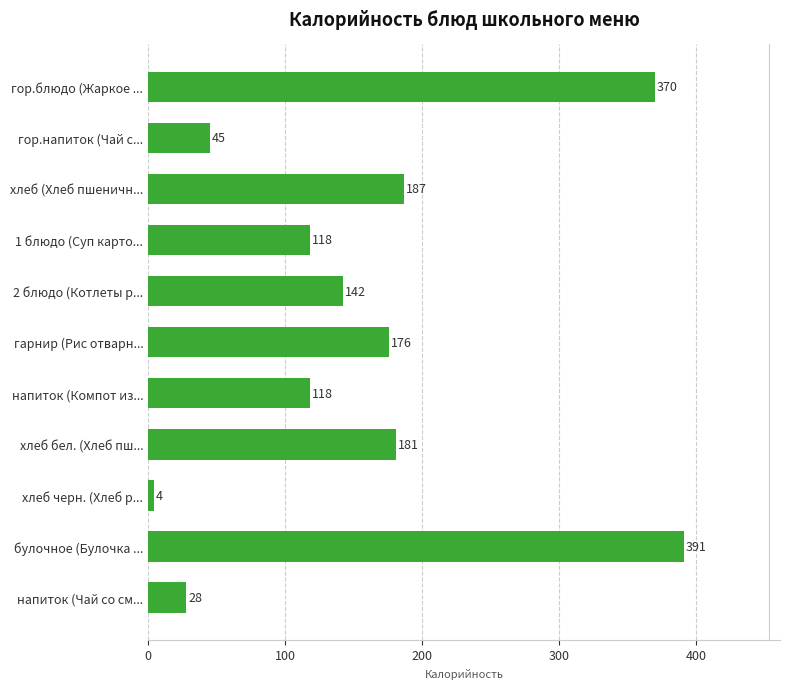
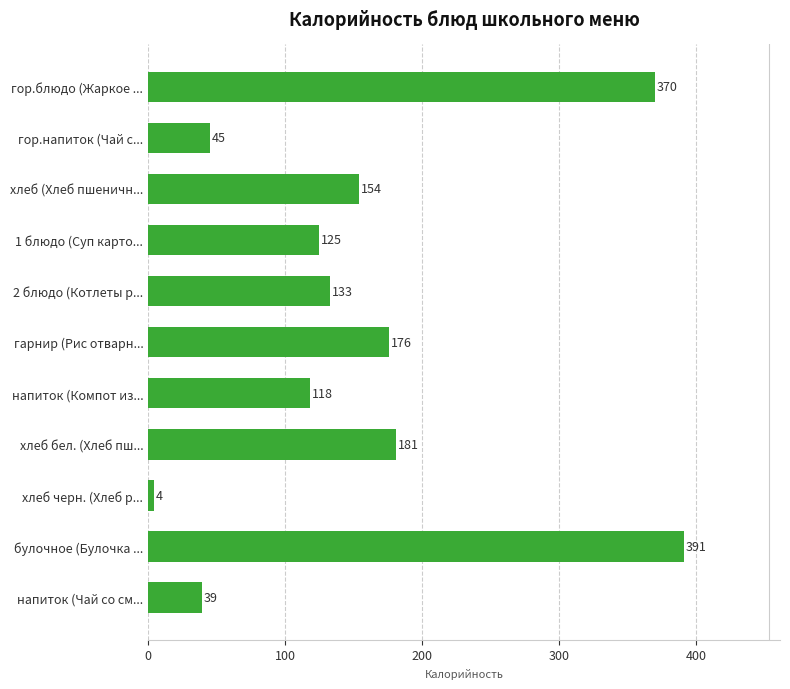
  {
    "гор.блюдо (Жаркое ...": 370,
    "гор.напиток (Чай с...": 45,
-   "хлеб (Хлеб пшеничн...": 187,
-   "1 блюдо (Суп карто...": 118,
-   "2 блюдо (Котлеты р...": 142,
+   "хлеб (Хлеб пшеничн...": 154,
+   "1 блюдо (Суп карто...": 125,
+   "2 блюдо (Котлеты р...": 133,
    "гарнир (Рис отварн...": 176,
    "напиток (Компот из...": 118,
    "хлеб бел. (Хлеб пш...": 181,
    "хлеб черн. (Хлеб р...": 4,
    "булочное (Булочка ...": 391,
-   "напиток (Чай со см...": 28
+   "напиток (Чай со см...": 39
  }
